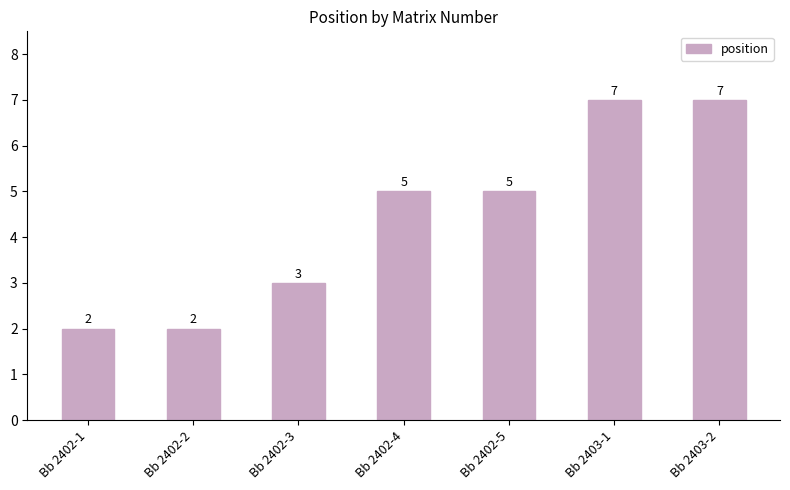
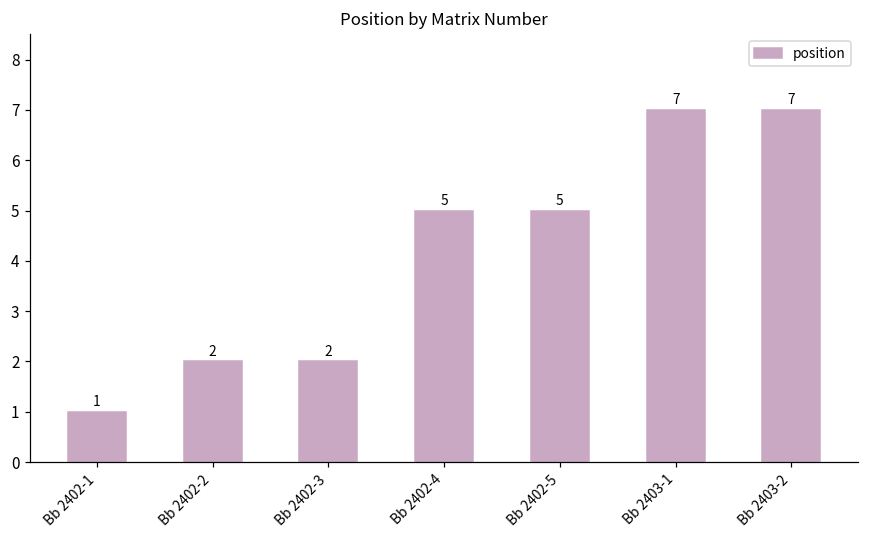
  {
-   "Bb 2402-1": 2,
+   "Bb 2402-1": 1,
    "Bb 2402-2": 2,
-   "Bb 2402-3": 3,
+   "Bb 2402-3": 2,
    "Bb 2402-4": 5,
    "Bb 2402-5": 5,
    "Bb 2403-1": 7,
    "Bb 2403-2": 7
  }
